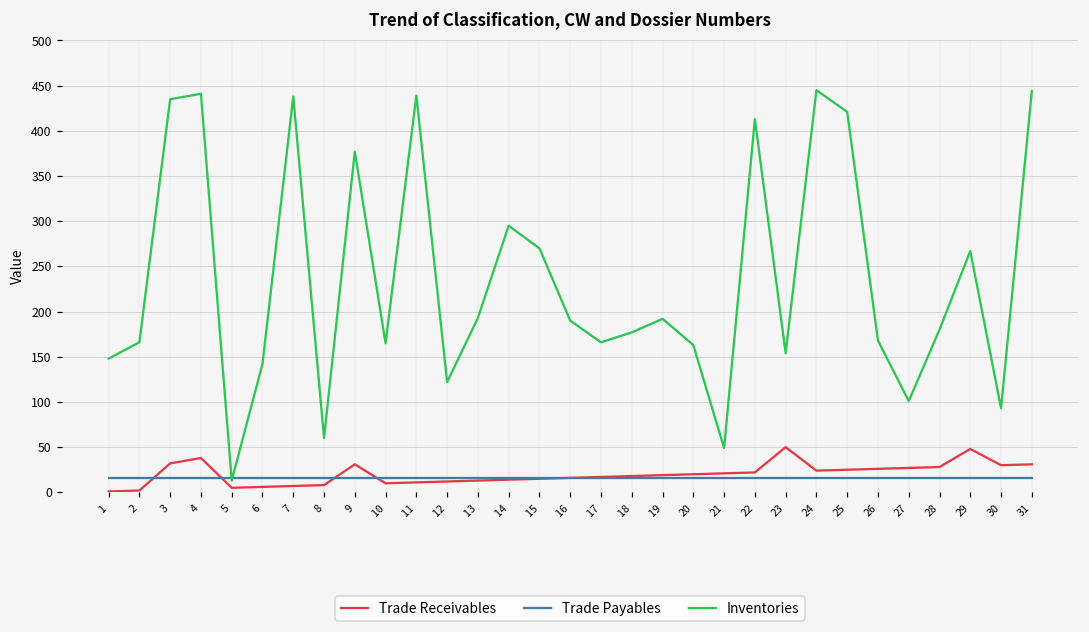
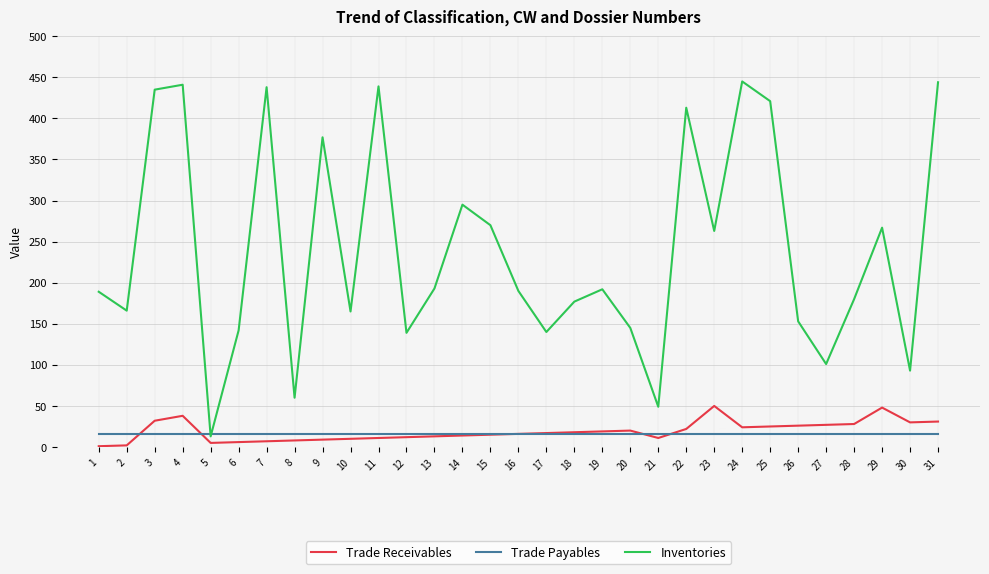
  {
    "Trade Receivables": {
      "1": 0,
      "2": 0,
      "3": 30,
      "4": 40,
      "5": 10,
      "6": 10,
      "7": 10,
      "8": 10,
-     "9": 30,
+     "9": 10,
      "10": 10,
      "11": 10,
      "12": 10,
      "20": 20,
-     "21": 20,
+     "21": 10,
      "22": 20,
      "23": 50,
      "24": 20,
      "25": 30,
      "26": 30,
      "27": 30,
      "28": 30,
      "29": 50,
      "30": 30,
      "31": 30
    },
    "Trade Payables": {
      "1": 20,
      "2": 20,
      "3": 20,
      "4": 20,
      "6": 20,
      "7": 20,
      "8": 20,
      "9": 20,
      "10": 20,
      "11": 20,
      "12": 20,
      "20": 20,
      "21": 20,
      "22": 20,
      "23": 20,
      "24": 20,
      "25": 20,
      "26": 20,
      "27": 20,
      "28": 20,
      "29": 20,
      "30": 20,
      "31": 20
    },
    "Inventories": {
-     "1": 150,
+     "1": 190,
      "2": 170,
      "3": 440,
      "4": 440,
      "6": 140,
      "7": 440,
      "8": 60,
      "9": 380,
      "10": 170,
      "11": 440,
-     "12": 120,
+     "12": 140,
      "13": 190,
      "14": 300,
      "15": 270,
      "16": 190,
-     "17": 170,
+     "17": 140,
      "18": 180,
      "19": 190,
-     "20": 160,
+     "20": 150,
      "21": 50,
      "22": 410,
-     "23": 150,
+     "23": 260,
      "24": 450,
      "25": 420,
-     "26": 170,
+     "26": 150,
      "27": 100,
      "28": 180,
      "29": 270,
      "30": 90,
      "31": 440
    }
  }
